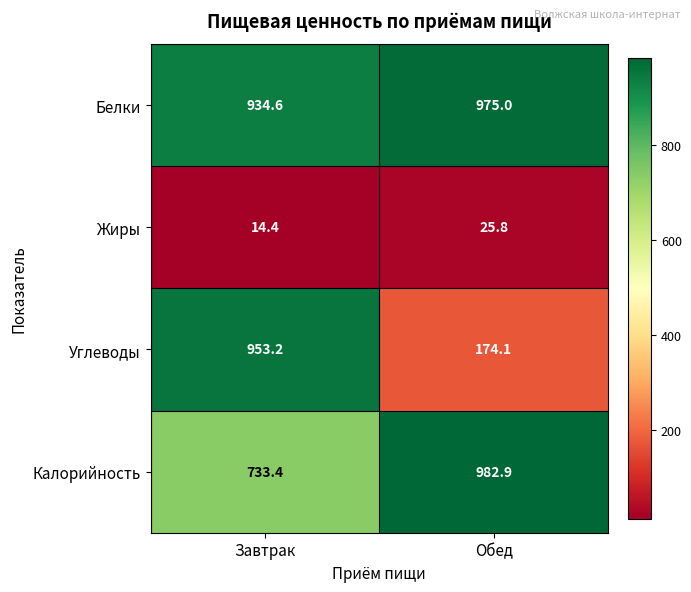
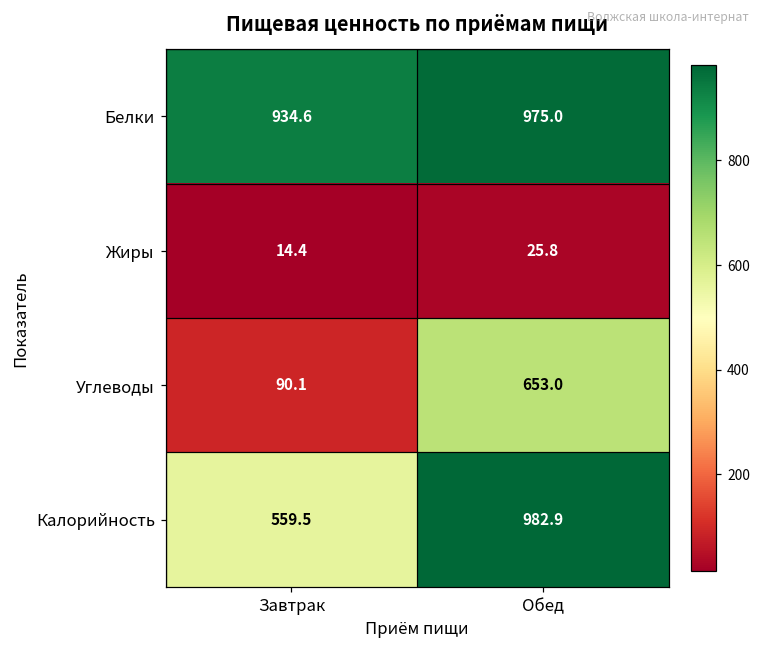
  {
    "Белки": {
      "Завтрак": 934.6,
      "Обед": 975.0
    },
    "Жиры": {
      "Завтрак": 14.4,
      "Обед": 25.8
    },
    "Углеводы": {
-     "Завтрак": 953.2,
-     "Обед": 174.1
+     "Завтрак": 90.1,
+     "Обед": 653.0
    },
    "Калорийность": {
-     "Завтрак": 733.4,
+     "Завтрак": 559.5,
      "Обед": 982.9
    }
  }
